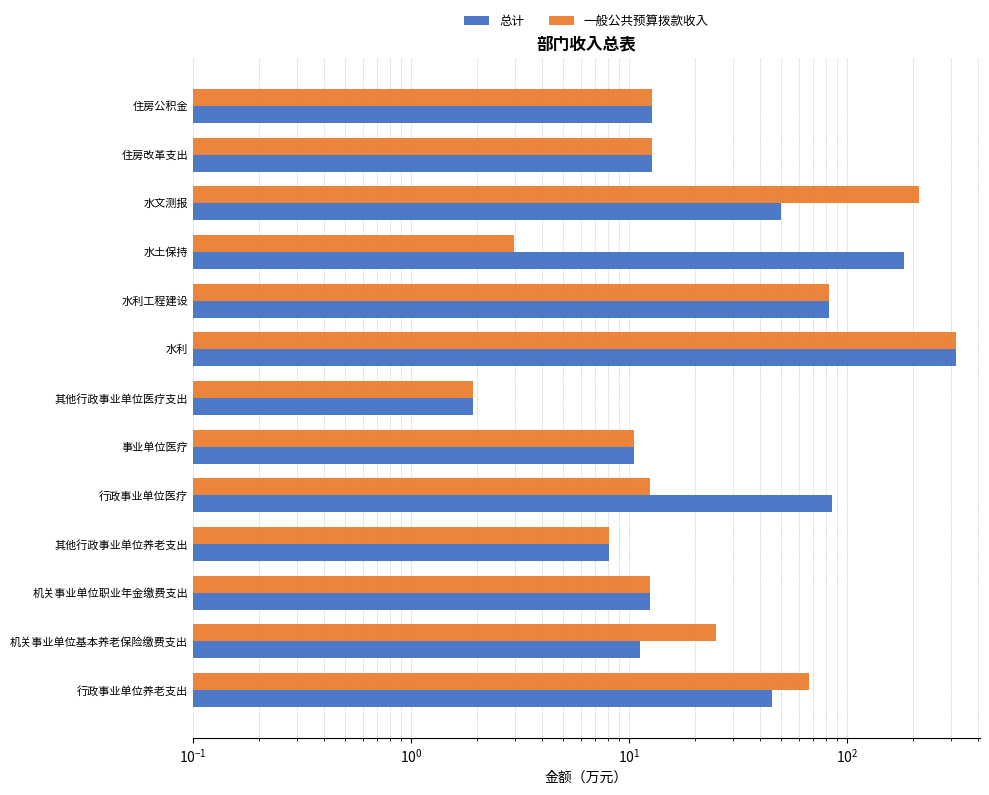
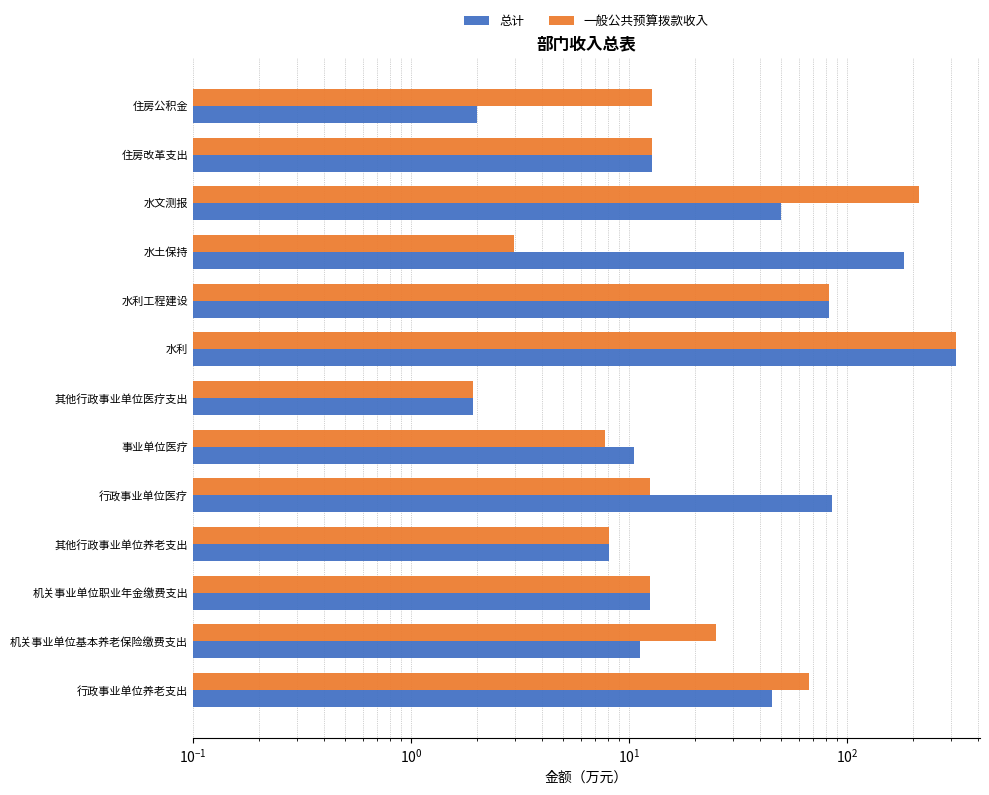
  {
    "总计": {
-     "住房公积金": 13,
+     "住房公积金": 2.0,
      "住房改革支出": 13,
      "水文测报": 50,
      "水土保持": 180,
      "水利工程建设": 83,
      "水利": 320,
      "其他行政事业单位医疗支出": 1.9,
      "事业单位医疗": 11,
      "行政事业单位医疗": 85,
      "其他行政事业单位养老支出": 8.1,
      "机关事业单位职业年金缴费支出": 12,
      "机关事业单位基本养老保险缴费支出": 11,
      "行政事业单位养老支出": 45
    },
    "一般公共预算拨款收入": {
      "住房公积金": 13,
      "住房改革支出": 13,
      "水文测报": 210,
      "水土保持": 3.0,
      "水利工程建设": 83,
      "水利": 320,
      "其他行政事业单位医疗支出": 1.9,
-     "事业单位医疗": 11,
+     "事业单位医疗": 7.7,
      "行政事业单位医疗": 12,
      "其他行政事业单位养老支出": 8.1,
      "机关事业单位职业年金缴费支出": 12,
      "机关事业单位基本养老保险缴费支出": 25,
      "行政事业单位养老支出": 67
    }
  }
